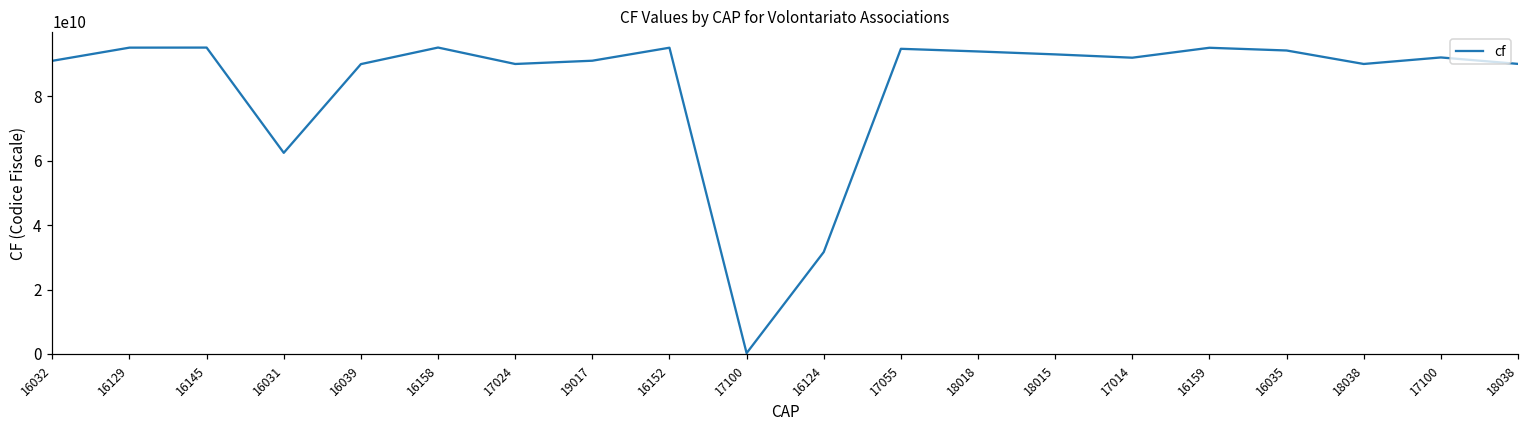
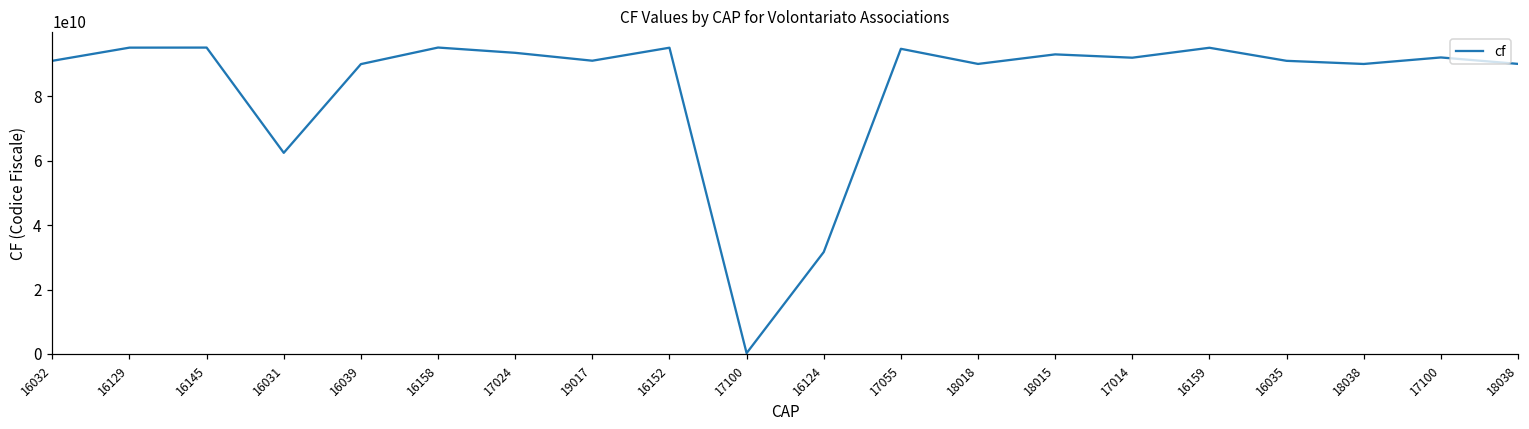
  {
    "16032": 91000000000,
    "16129": 95000000000,
    "16145": 95000000000,
    "16031": 62000000000,
    "16039": 90000000000,
    "16158": 95000000000,
-   "17024": 90000000000,
+   "17024": 94000000000,
    "19017": 91000000000,
    "16152": 95000000000,
    "16124": 32000000000,
    "17055": 95000000000,
-   "18018": 94000000000,
+   "18018": 90000000000,
    "18015": 93000000000,
    "17014": 92000000000,
    "16159": 95000000000,
-   "16035": 94000000000
+   "16035": 91000000000
  }
